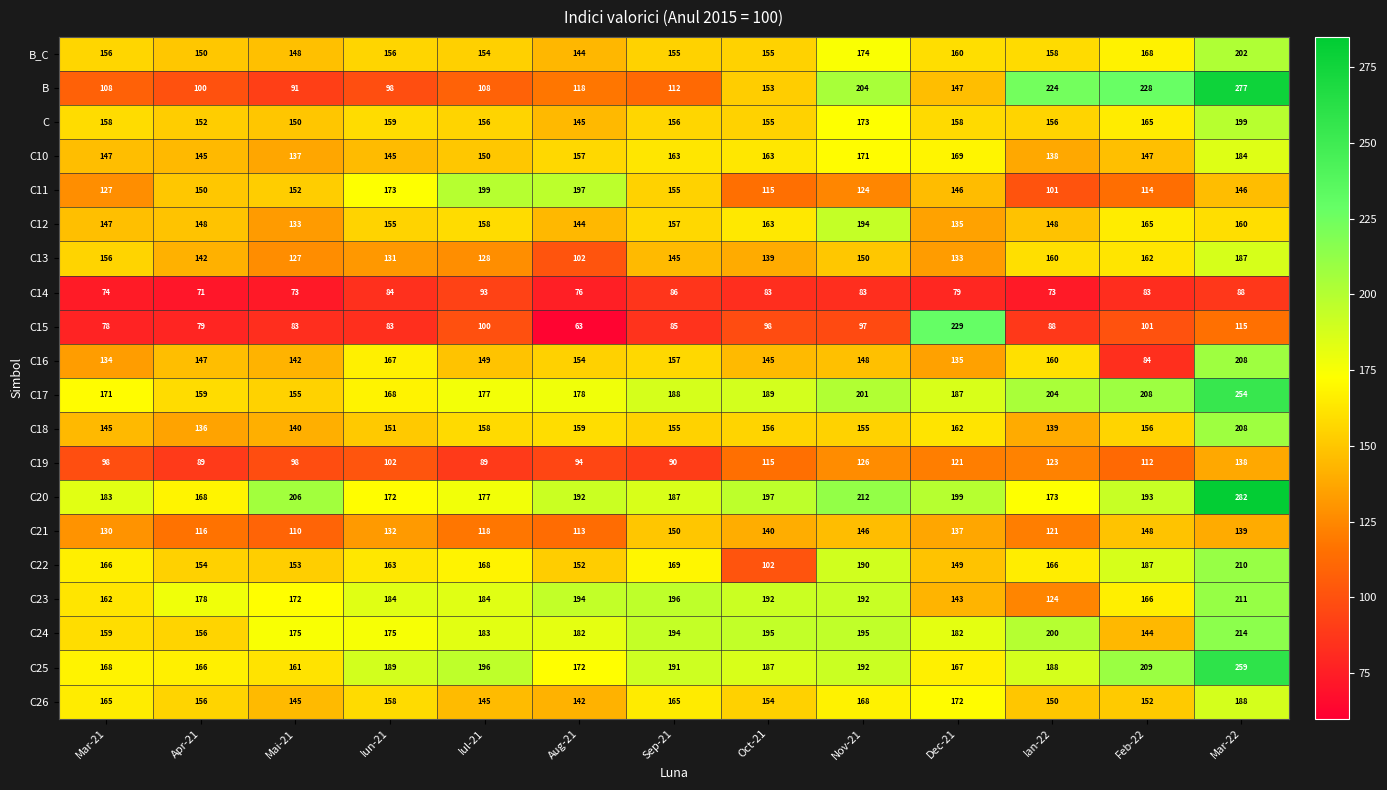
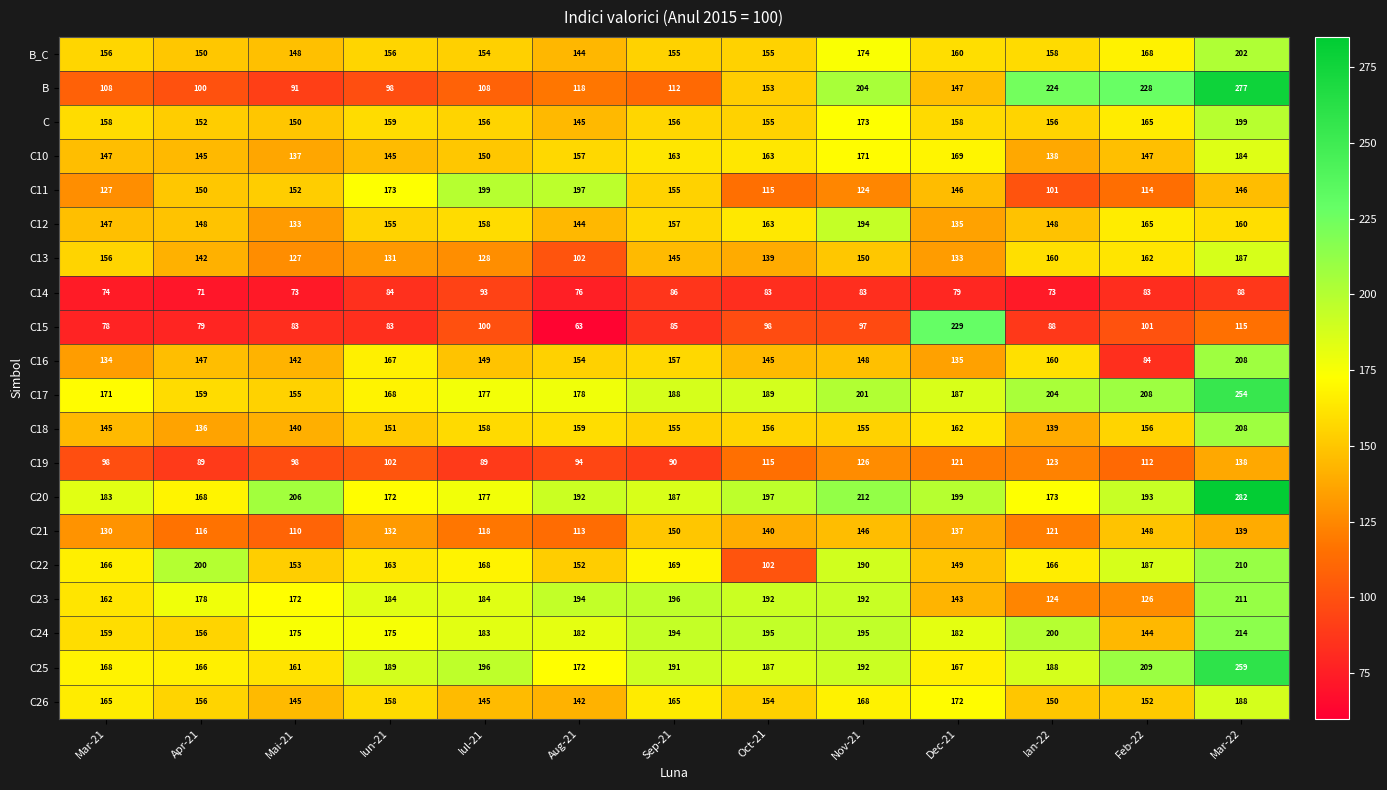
  {
    "C22": {
      "Mar-21": 166,
-     "Apr-21": 154,
+     "Apr-21": 200,
      "Mai-21": 153,
      "Iun-21": 163,
      "Iul-21": 168,
      "Aug-21": 152,
      "Sep-21": 169,
      "Oct-21": 102,
      "Nov-21": 190,
      "Dec-21": 149,
      "Ian-22": 166,
      "Feb-22": 187,
      "Mar-22": 210
    },
    "C23": {
      "Mar-21": 162,
      "Apr-21": 178,
      "Mai-21": 172,
      "Iun-21": 184,
      "Iul-21": 184,
      "Aug-21": 194,
      "Sep-21": 196,
      "Oct-21": 192,
      "Nov-21": 192,
      "Dec-21": 143,
      "Ian-22": 124,
-     "Feb-22": 166,
+     "Feb-22": 126,
      "Mar-22": 211
    }
  }
